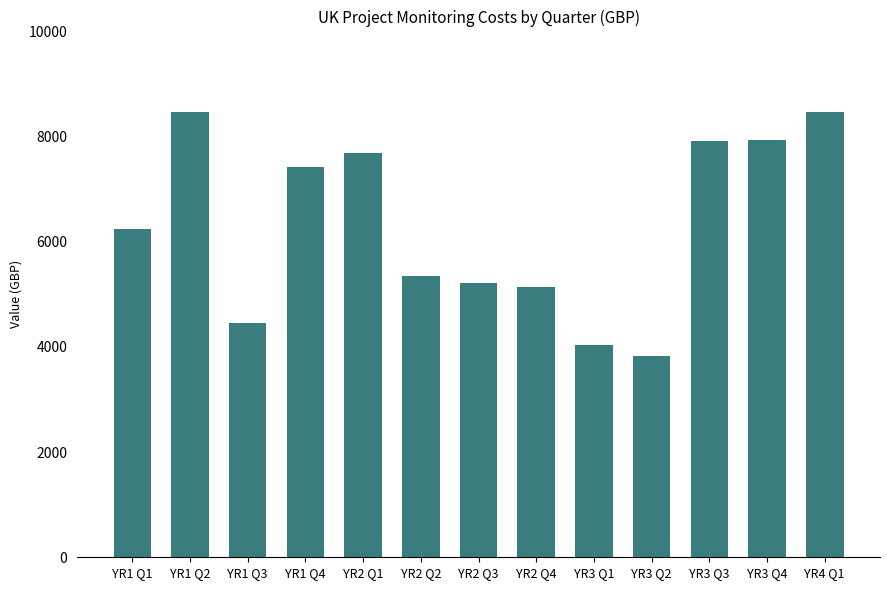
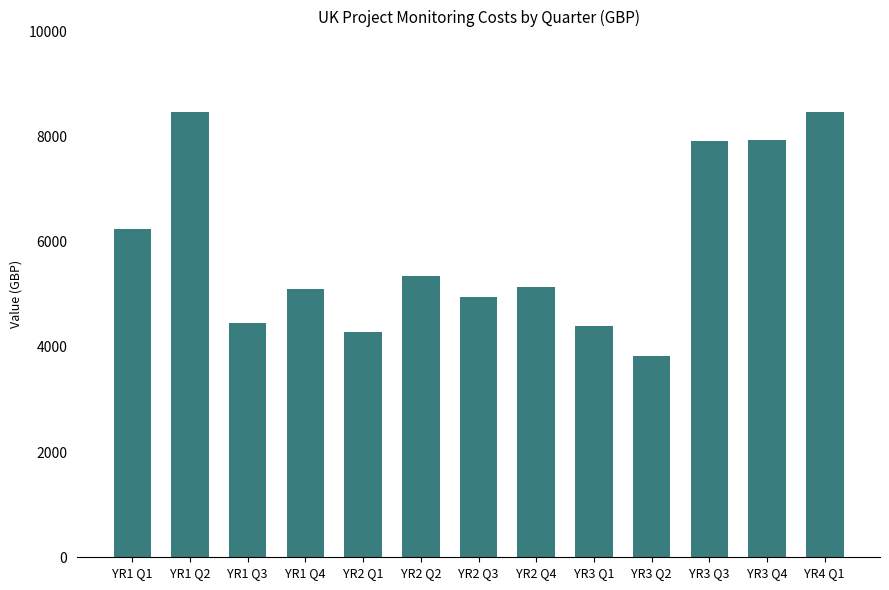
  {
    "YR1 Q1": 6200,
    "YR1 Q2": 8500,
    "YR1 Q3": 4500,
-   "YR1 Q4": 7400,
-   "YR2 Q1": 7700,
+   "YR1 Q4": 5100,
+   "YR2 Q1": 4300,
    "YR2 Q2": 5400,
-   "YR2 Q3": 5200,
+   "YR2 Q3": 4900,
    "YR2 Q4": 5100,
-   "YR3 Q1": 4000,
+   "YR3 Q1": 4400,
    "YR3 Q2": 3800,
    "YR3 Q3": 7900,
    "YR3 Q4": 7900,
    "YR4 Q1": 8500
  }
